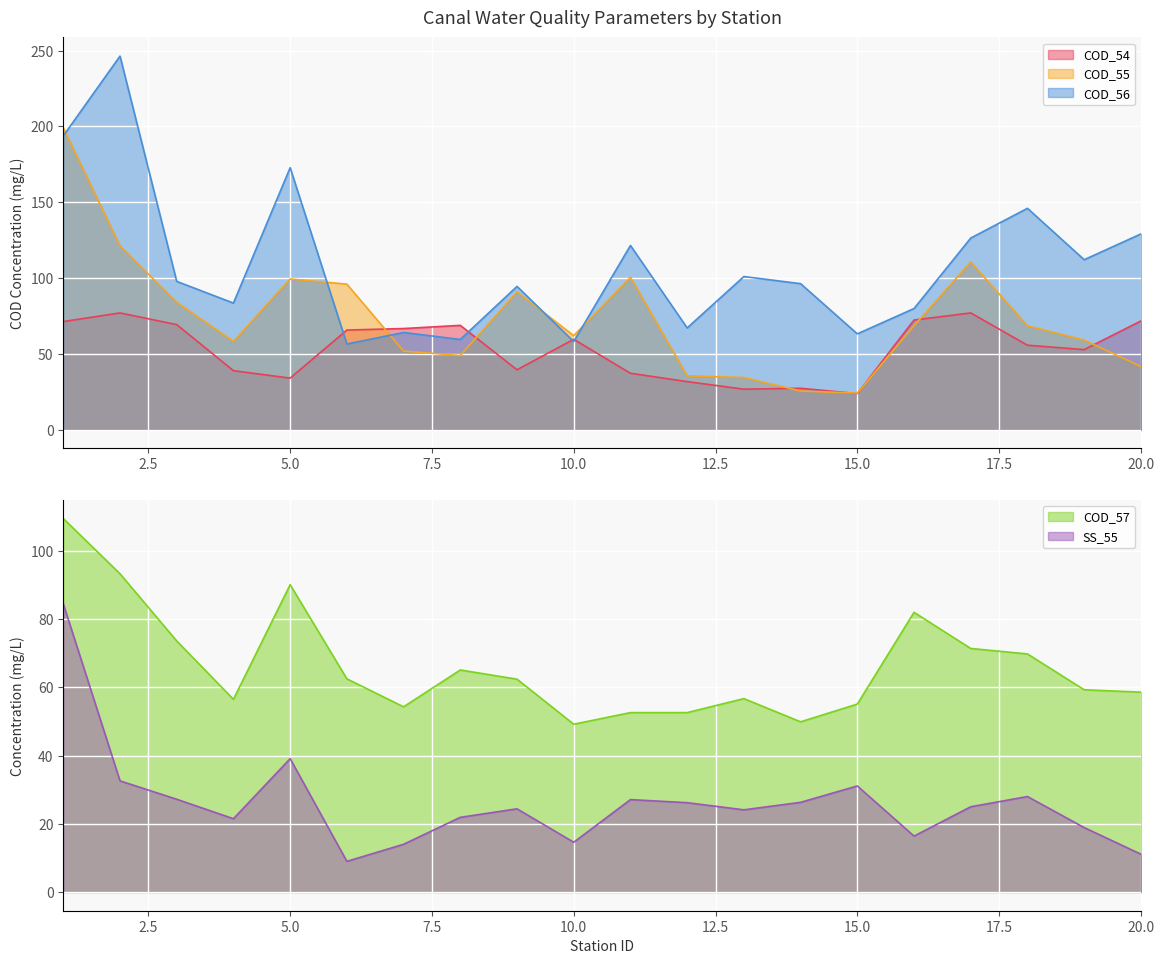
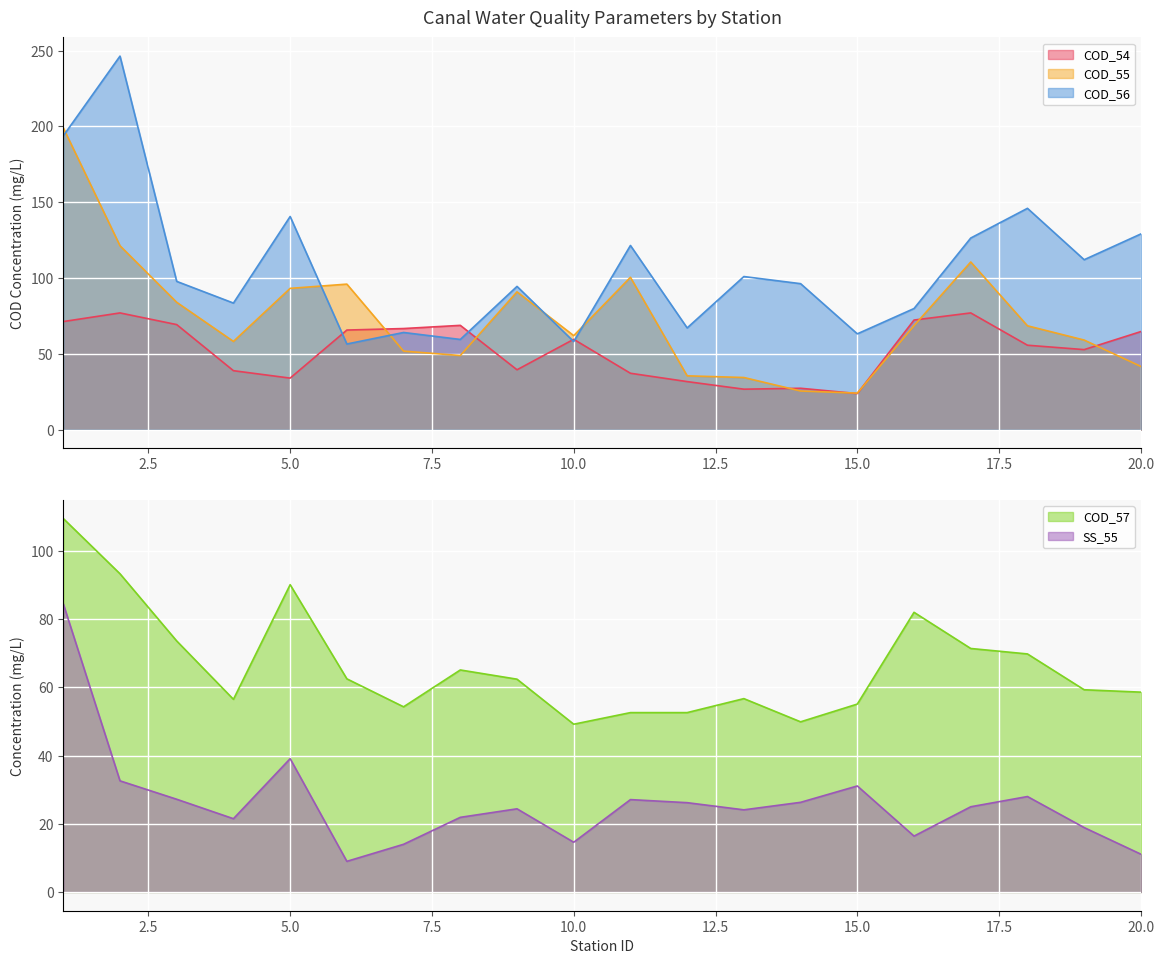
  {
    "Canal Water Quality Parameters by Station": {
      "COD_54": {
        "5.0": 34,
-       "20.0": 72
+       "20.0": 65
      },
      "COD_55": {
-       "5.0": 99,
+       "5.0": 93,
        "10.0": 62,
        "20.0": 42
      },
      "COD_56": {
-       "5.0": 173,
+       "5.0": 141,
        "15.0": 63,
        "20.0": 129
      }
    }
  }
